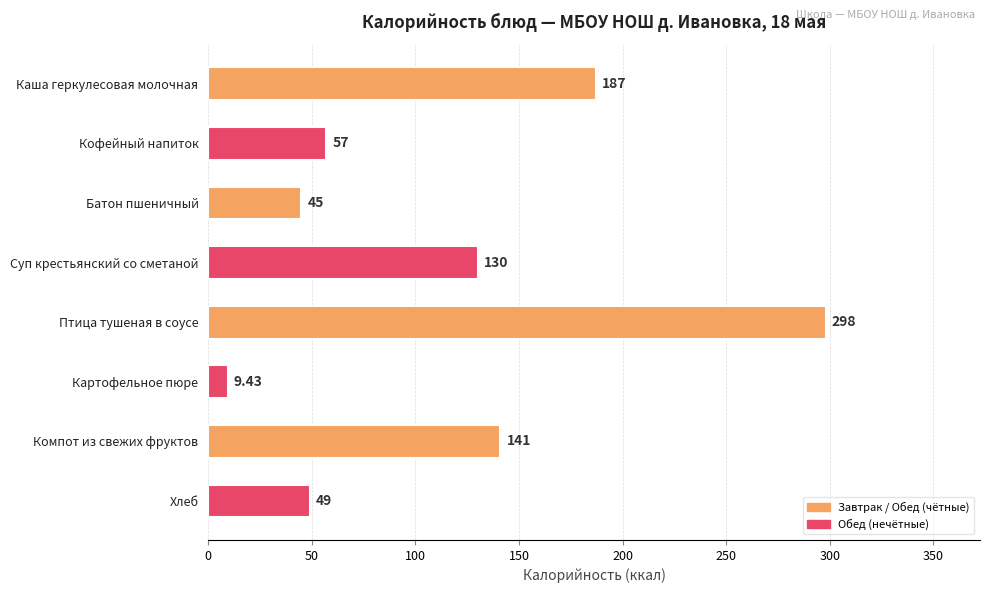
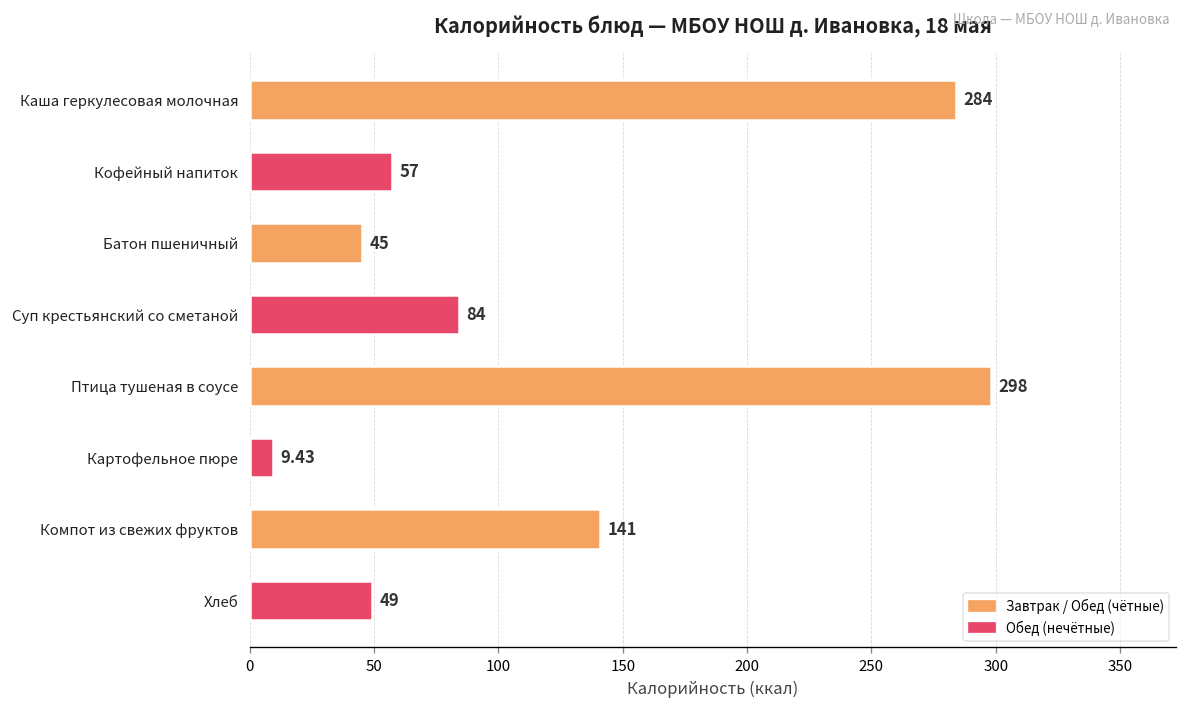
  {
-   "Каша геркулесовая молочная": 187,
+   "Каша геркулесовая молочная": 284,
    "Кофейный напиток": 57,
    "Батон пшеничный": 45,
-   "Суп крестьянский со сметаной": 130,
+   "Суп крестьянский со сметаной": 84,
    "Птица тушеная в соусе": 298,
    "Картофельное пюре": 9.43,
    "Компот из свежих фруктов": 141,
    "Хлеб": 49
  }
